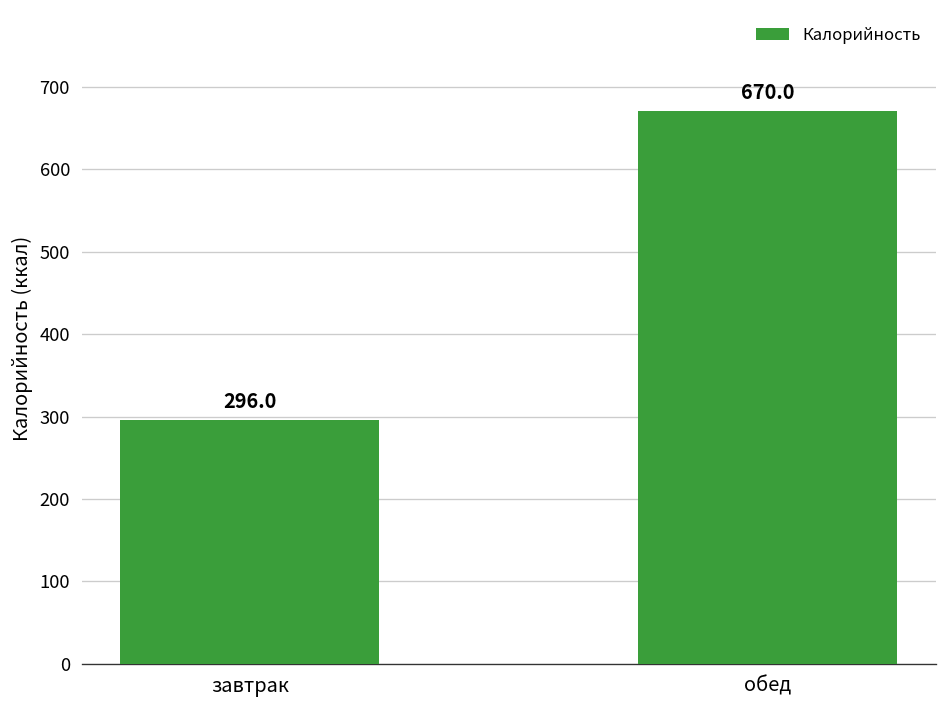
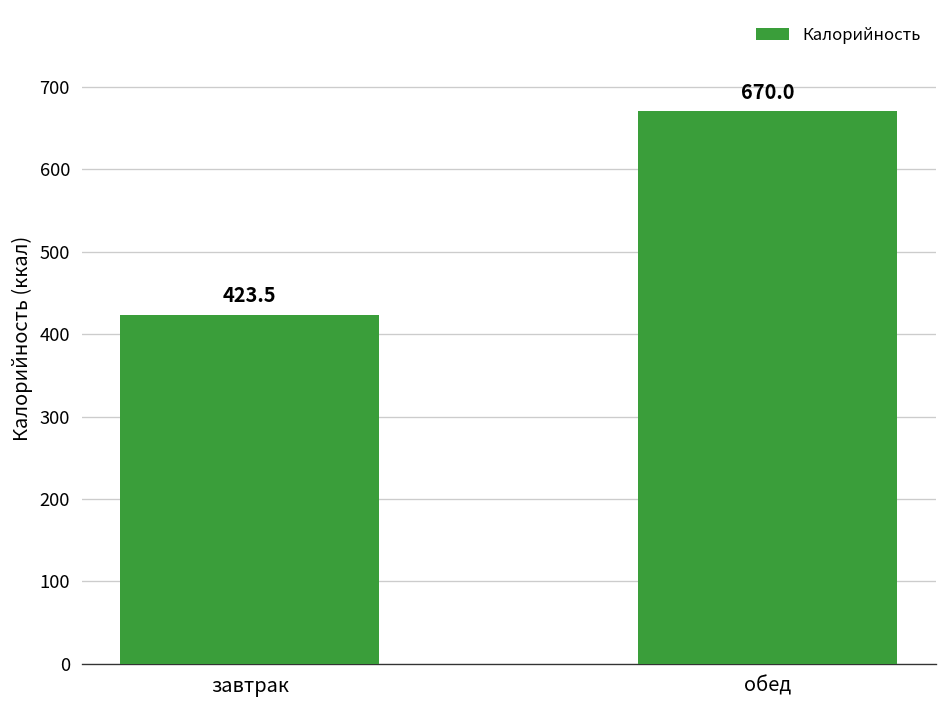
  {
-   "завтрак": 296.0,
+   "завтрак": 423.5,
    "обед": 670.0
  }
